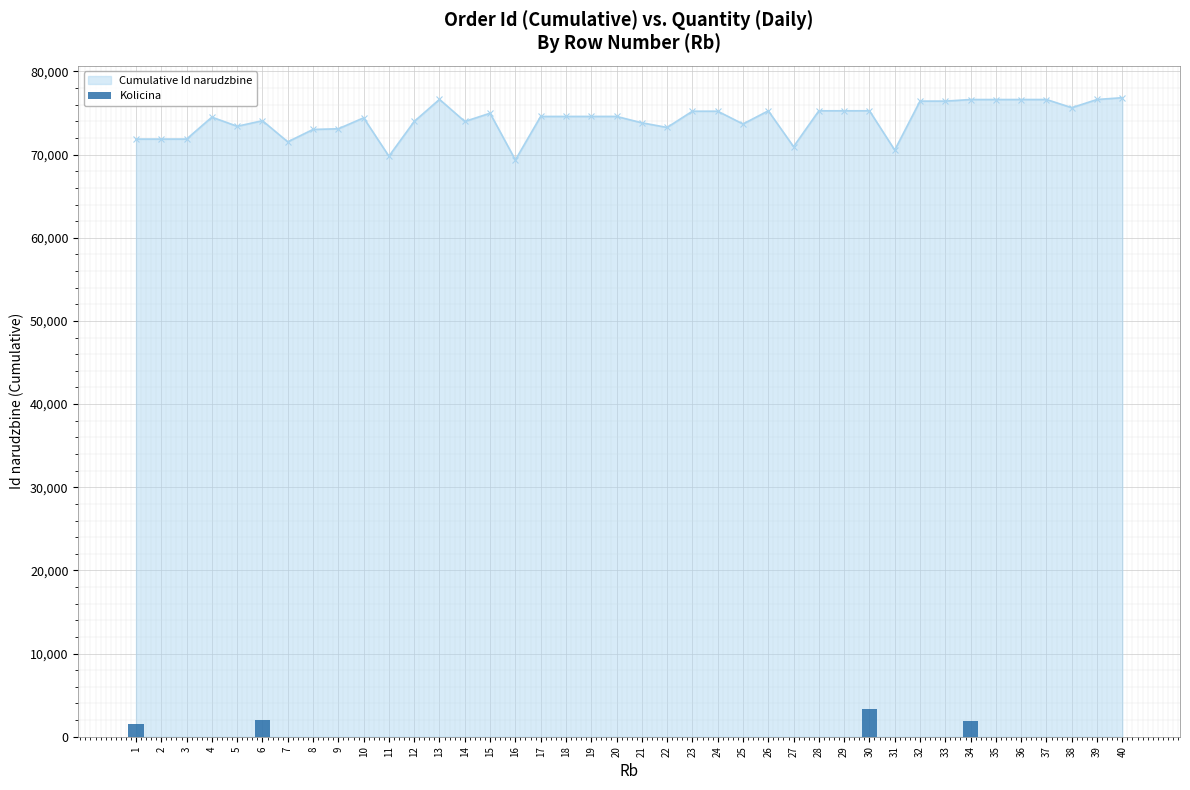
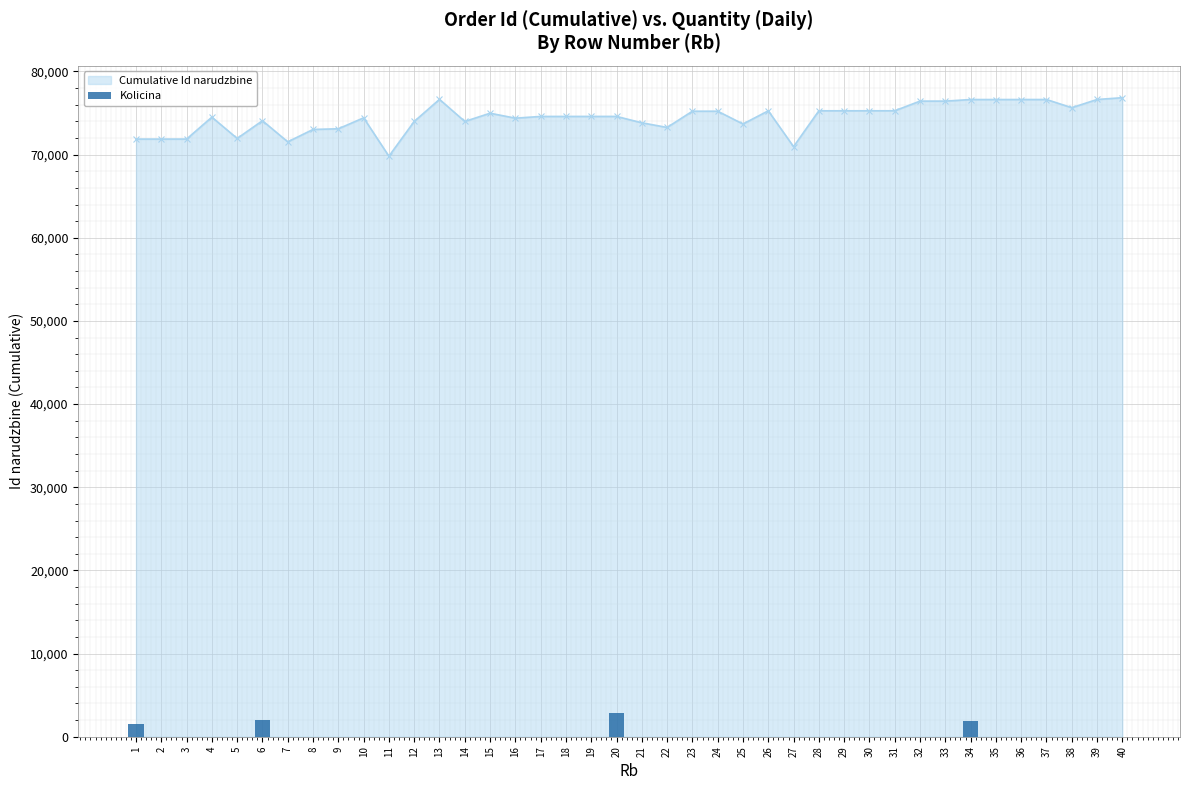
  {
    "Cumulative Id narudzbine": {
      "1": "72,000",
      "2": "72,000",
      "3": "72,000",
      "4": "75,000",
-     "5": "73,000",
+     "5": "72,000",
      "6": "74,000",
      "7": "72,000",
      "8": "73,000",
      "9": "73,000",
      "10": "74,000",
      "11": "70,000",
      "12": "74,000",
      "13": "77,000",
      "14": "74,000",
      "15": "75,000",
-     "16": "69,000",
+     "16": "74,000",
      "17": "75,000",
      "18": "75,000",
      "19": "75,000",
      "20": "75,000",
      "21": "74,000",
      "22": "73,000",
      "23": "75,000",
      "24": "75,000",
      "25": "74,000",
      "26": "75,000",
      "27": "71,000",
      "28": "75,000",
      "29": "75,000",
      "30": "75,000",
-     "31": "71,000",
+     "31": "75,000",
      "32": "76,000",
      "33": "76,000",
      "34": "77,000",
      "35": "77,000",
      "36": "77,000",
      "37": "77,000",
      "38": "76,000",
      "39": "77,000",
      "40": "77,000"
    },
    "Kolicina": {
      "1": "2,000",
      "6": "2,000",
-     "20": "0",
-     "30": "3,000",
+     "20": "3,000",
+     "30": "0",
      "34": "2,000"
    }
  }
